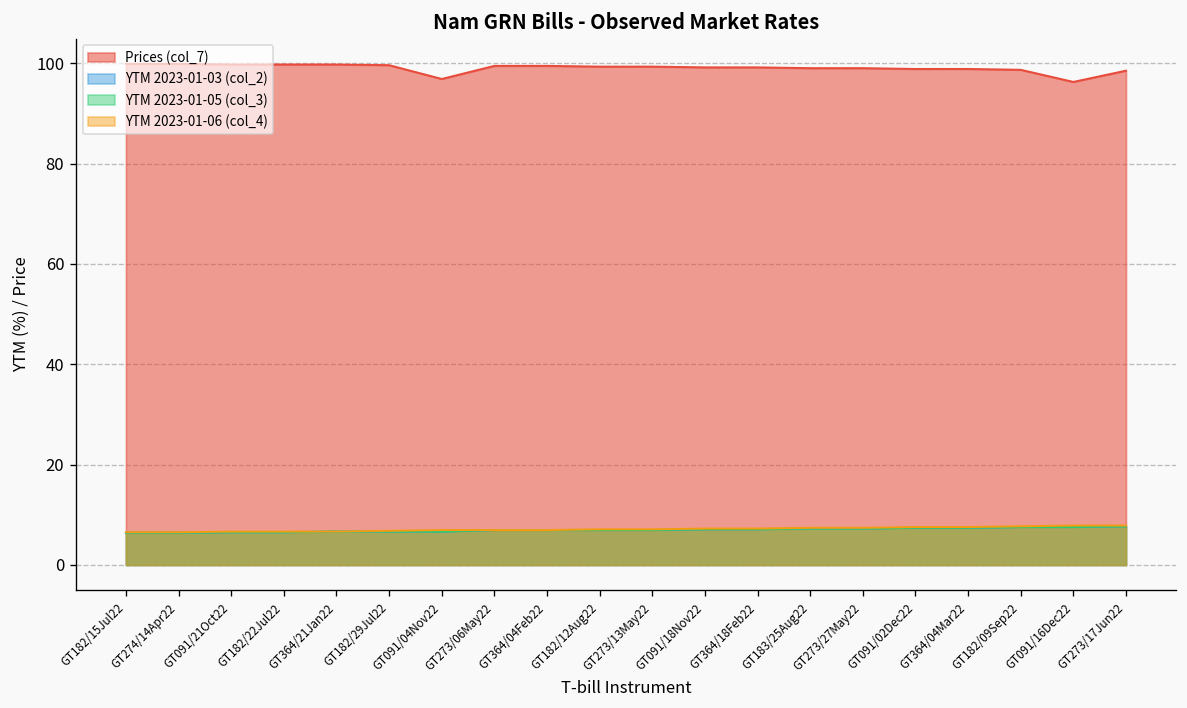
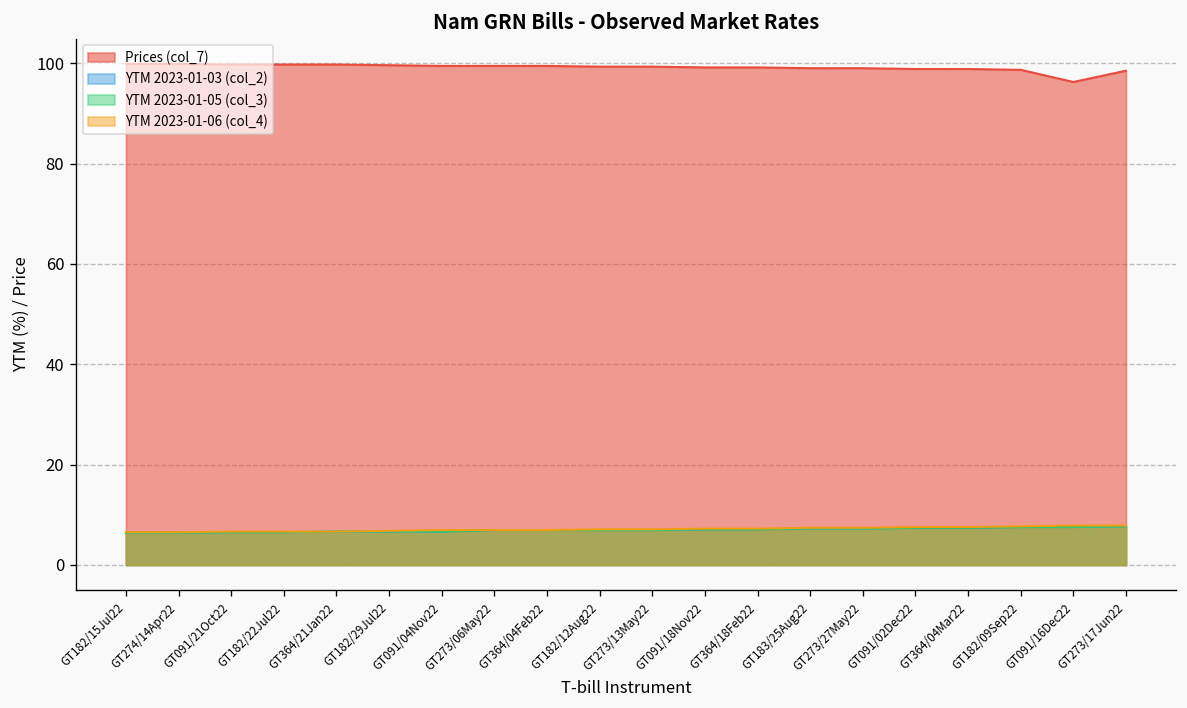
  {
    "Prices (col_7)": {
      "GT182/22Jul22": 100,
      "GT364/21Jan22": 100,
      "GT182/29Jul22": 100,
-     "GT091/04Nov22": 97,
+     "GT091/04Nov22": 99,
      "GT273/06May22": 99,
      "GT364/04Feb22": 99,
      "GT182/12Aug22": 99,
      "GT273/13May22": 99,
      "GT091/18Nov22": 99,
      "GT364/18Feb22": 99,
      "GT183/25Aug22": 99,
      "GT273/27May22": 99,
      "GT091/02Dec22": 99,
      "GT364/04Mar22": 99,
      "GT182/09Sep22": 99,
      "GT091/16Dec22": 96,
      "GT273/17Jun22": 99
    }
  }
